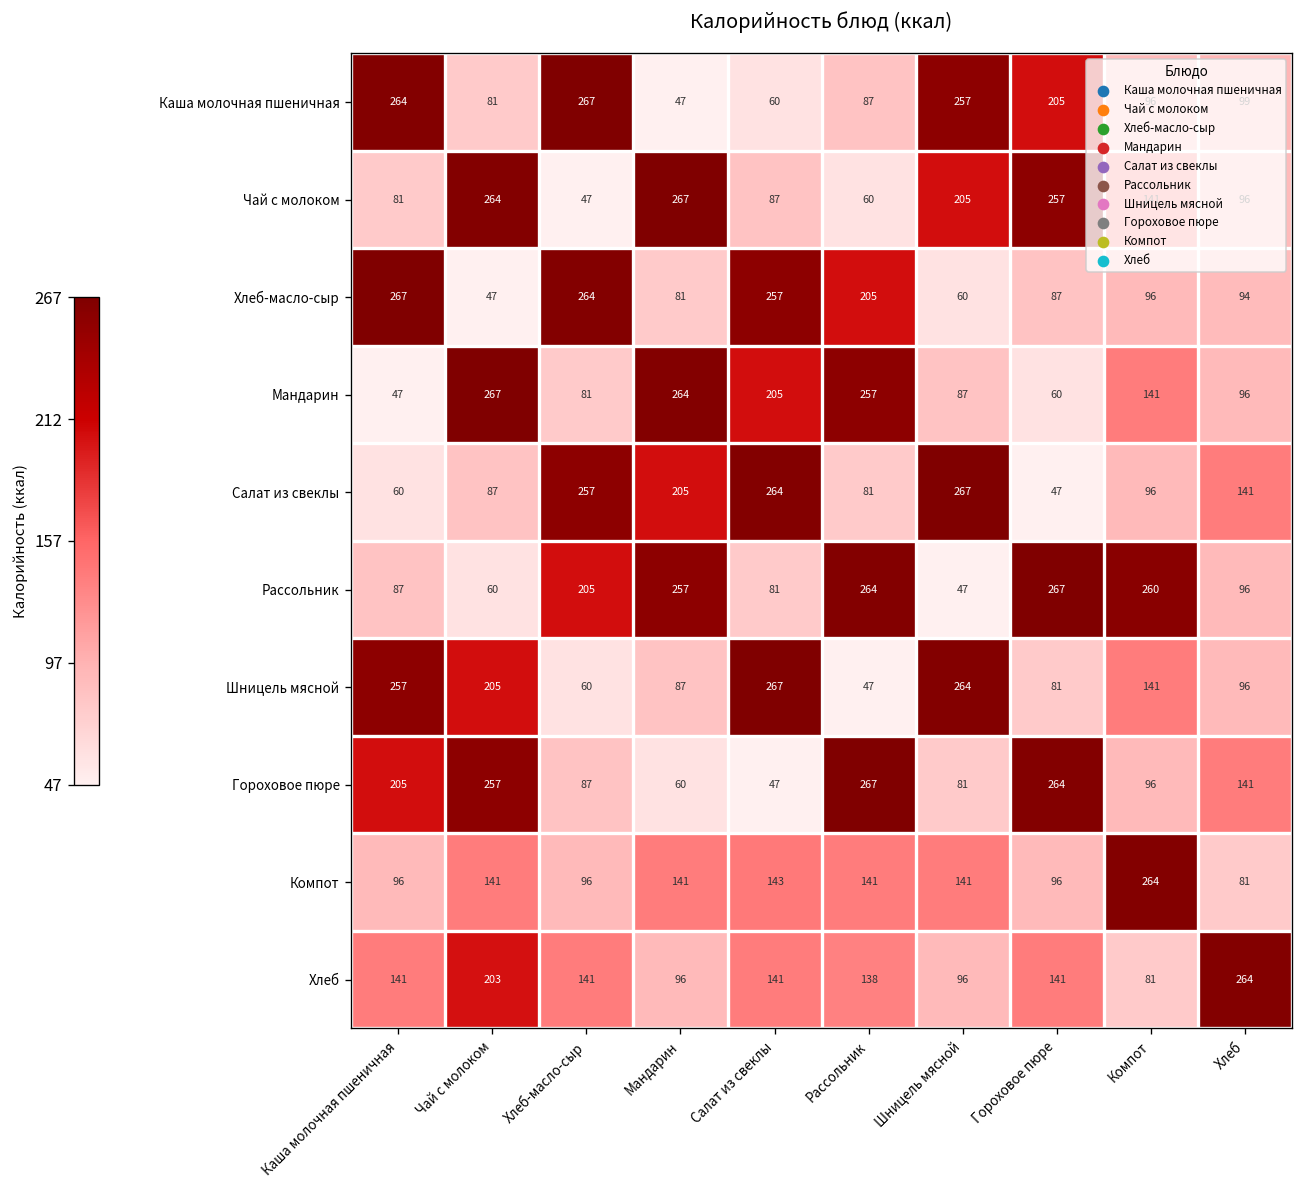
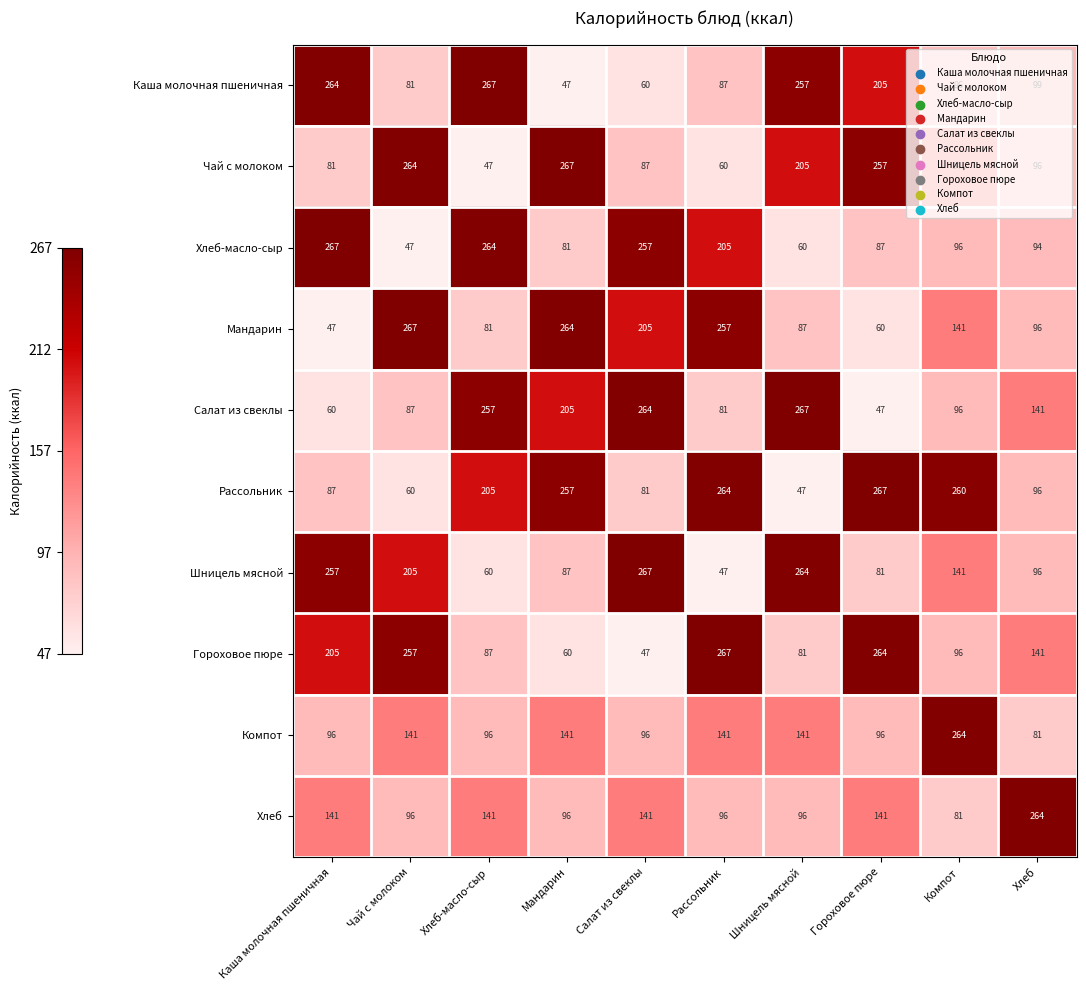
  {
    "Каша молочная пшеничная": {
      "Каша молочная пшеничная": 264,
      "Чай с молоком": 81,
      "Хлеб-масло-сыр": 267,
      "Мандарин": 47,
      "Салат из свеклы": 60,
      "Рассольник": 87,
      "Шницель мясной": 257,
      "Гороховое пюре": 205
    },
    "Чай с молоком": {
      "Каша молочная пшеничная": 81,
      "Чай с молоком": 264,
      "Хлеб-масло-сыр": 47,
      "Мандарин": 267,
      "Салат из свеклы": 87,
      "Рассольник": 60,
      "Шницель мясной": 205,
      "Гороховое пюре": 257
    },
    "Хлеб-масло-сыр": {
      "Каша молочная пшеничная": 267,
      "Чай с молоком": 47,
      "Хлеб-масло-сыр": 264,
      "Мандарин": 81,
      "Салат из свеклы": 257,
      "Рассольник": 205,
      "Шницель мясной": 60,
      "Гороховое пюре": 87,
      "Компот": 96,
      "Хлеб": 94
    },
    "Мандарин": {
      "Каша молочная пшеничная": 47,
      "Чай с молоком": 267,
      "Хлеб-масло-сыр": 81,
      "Мандарин": 264,
      "Салат из свеклы": 205,
      "Рассольник": 257,
      "Шницель мясной": 87,
      "Гороховое пюре": 60,
      "Компот": 141,
      "Хлеб": 96
    },
    "Салат из свеклы": {
      "Каша молочная пшеничная": 60,
      "Чай с молоком": 87,
      "Хлеб-масло-сыр": 257,
      "Мандарин": 205,
      "Салат из свеклы": 264,
      "Рассольник": 81,
      "Шницель мясной": 267,
      "Гороховое пюре": 47,
      "Компот": 96,
      "Хлеб": 141
    },
    "Рассольник": {
      "Каша молочная пшеничная": 87,
      "Чай с молоком": 60,
      "Хлеб-масло-сыр": 205,
      "Мандарин": 257,
      "Салат из свеклы": 81,
      "Рассольник": 264,
      "Шницель мясной": 47,
      "Гороховое пюре": 267,
      "Компот": 260,
      "Хлеб": 96
    },
    "Шницель мясной": {
      "Каша молочная пшеничная": 257,
      "Чай с молоком": 205,
      "Хлеб-масло-сыр": 60,
      "Мандарин": 87,
      "Салат из свеклы": 267,
      "Рассольник": 47,
      "Шницель мясной": 264,
      "Гороховое пюре": 81,
      "Компот": 141,
      "Хлеб": 96
    },
    "Гороховое пюре": {
      "Каша молочная пшеничная": 205,
      "Чай с молоком": 257,
      "Хлеб-масло-сыр": 87,
      "Мандарин": 60,
      "Салат из свеклы": 47,
      "Рассольник": 267,
      "Шницель мясной": 81,
      "Гороховое пюре": 264,
      "Компот": 96,
      "Хлеб": 141
    },
    "Компот": {
      "Каша молочная пшеничная": 96,
      "Чай с молоком": 141,
      "Хлеб-масло-сыр": 96,
      "Мандарин": 141,
-     "Салат из свеклы": 143,
+     "Салат из свеклы": 96,
      "Рассольник": 141,
      "Шницель мясной": 141,
      "Гороховое пюре": 96,
      "Компот": 264,
      "Хлеб": 81
    },
    "Хлеб": {
      "Каша молочная пшеничная": 141,
-     "Чай с молоком": 203,
+     "Чай с молоком": 96,
      "Хлеб-масло-сыр": 141,
      "Мандарин": 96,
      "Салат из свеклы": 141,
-     "Рассольник": 138,
+     "Рассольник": 96,
      "Шницель мясной": 96,
      "Гороховое пюре": 141,
      "Компот": 81,
      "Хлеб": 264
    }
  }
